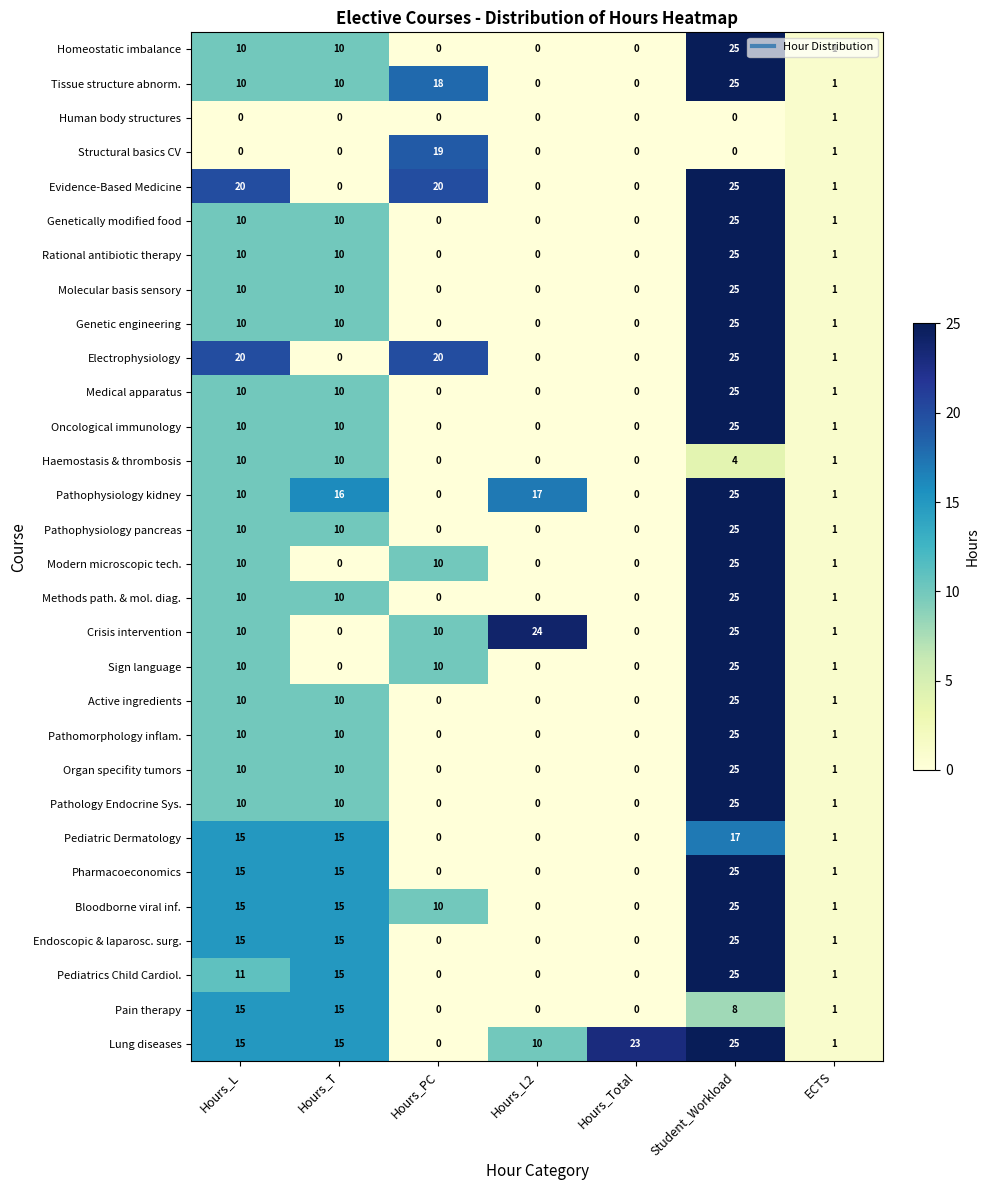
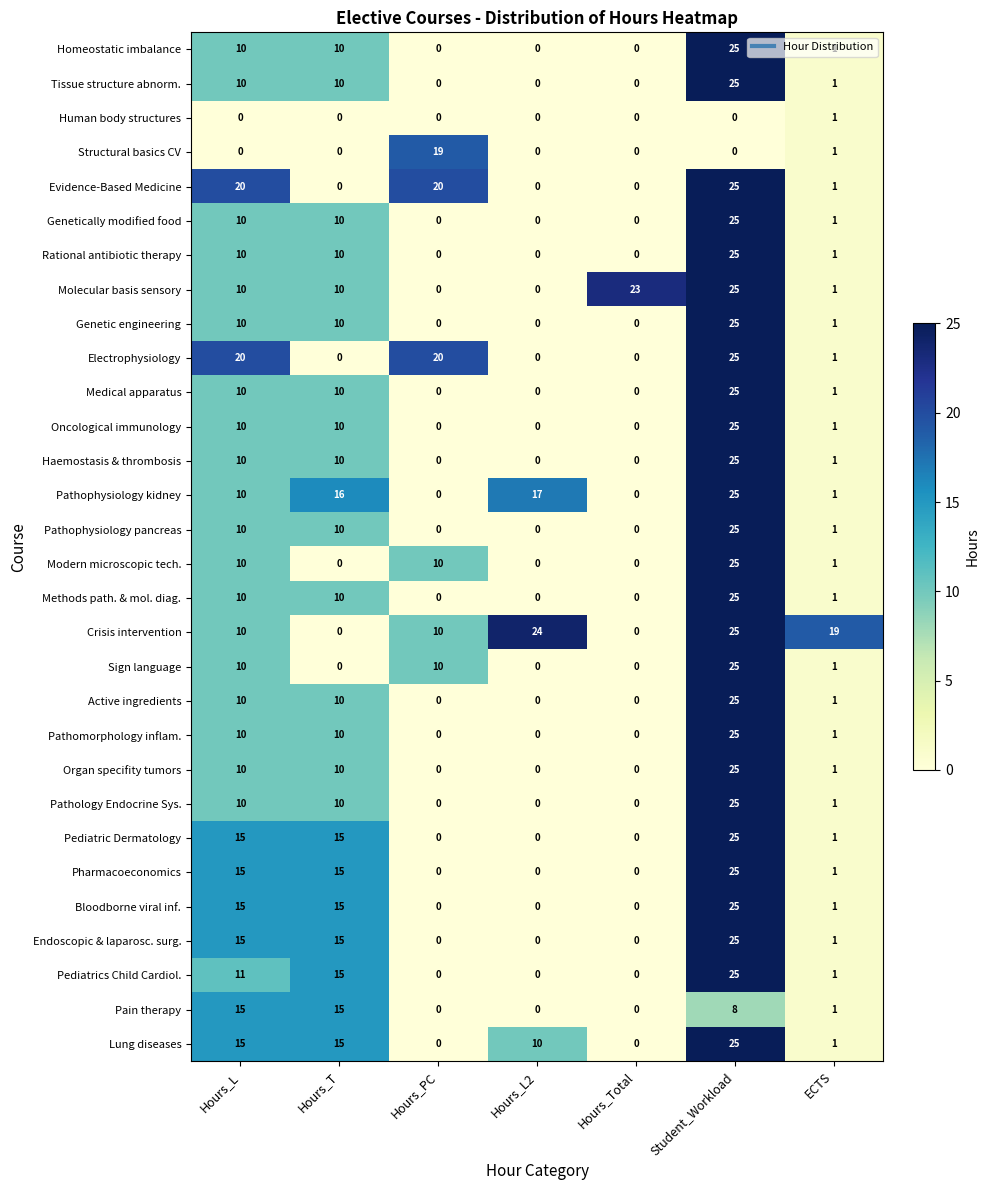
  {
    "Tissue structure abnorm.": {
      "Hours_L": 10,
      "Hours_T": 10,
-     "Hours_PC": 18,
+     "Hours_PC": 0,
      "Hours_L2": 0,
      "Hours_Total": 0,
      "Student_Workload": 25,
      "ECTS": 1
    },
    "Molecular basis sensory": {
      "Hours_L": 10,
      "Hours_T": 10,
      "Hours_PC": 0,
      "Hours_L2": 0,
-     "Hours_Total": 0,
+     "Hours_Total": 23,
      "Student_Workload": 25,
      "ECTS": 1
    },
    "Haemostasis & thrombosis": {
      "Hours_L": 10,
      "Hours_T": 10,
      "Hours_PC": 0,
      "Hours_L2": 0,
      "Hours_Total": 0,
-     "Student_Workload": 4,
+     "Student_Workload": 25,
      "ECTS": 1
    },
    "Crisis intervention": {
      "Hours_L": 10,
      "Hours_T": 0,
      "Hours_PC": 10,
      "Hours_L2": 24,
      "Hours_Total": 0,
      "Student_Workload": 25,
-     "ECTS": 1
+     "ECTS": 19
    },
    "Pediatric Dermatology": {
      "Hours_L": 15,
      "Hours_T": 15,
      "Hours_PC": 0,
      "Hours_L2": 0,
      "Hours_Total": 0,
-     "Student_Workload": 17,
+     "Student_Workload": 25,
      "ECTS": 1
    },
    "Bloodborne viral inf.": {
      "Hours_L": 15,
      "Hours_T": 15,
-     "Hours_PC": 10,
+     "Hours_PC": 0,
      "Hours_L2": 0,
      "Hours_Total": 0,
      "Student_Workload": 25,
      "ECTS": 1
    },
    "Lung diseases": {
      "Hours_L": 15,
      "Hours_T": 15,
      "Hours_PC": 0,
      "Hours_L2": 10,
-     "Hours_Total": 23,
+     "Hours_Total": 0,
      "Student_Workload": 25,
      "ECTS": 1
    }
  }
